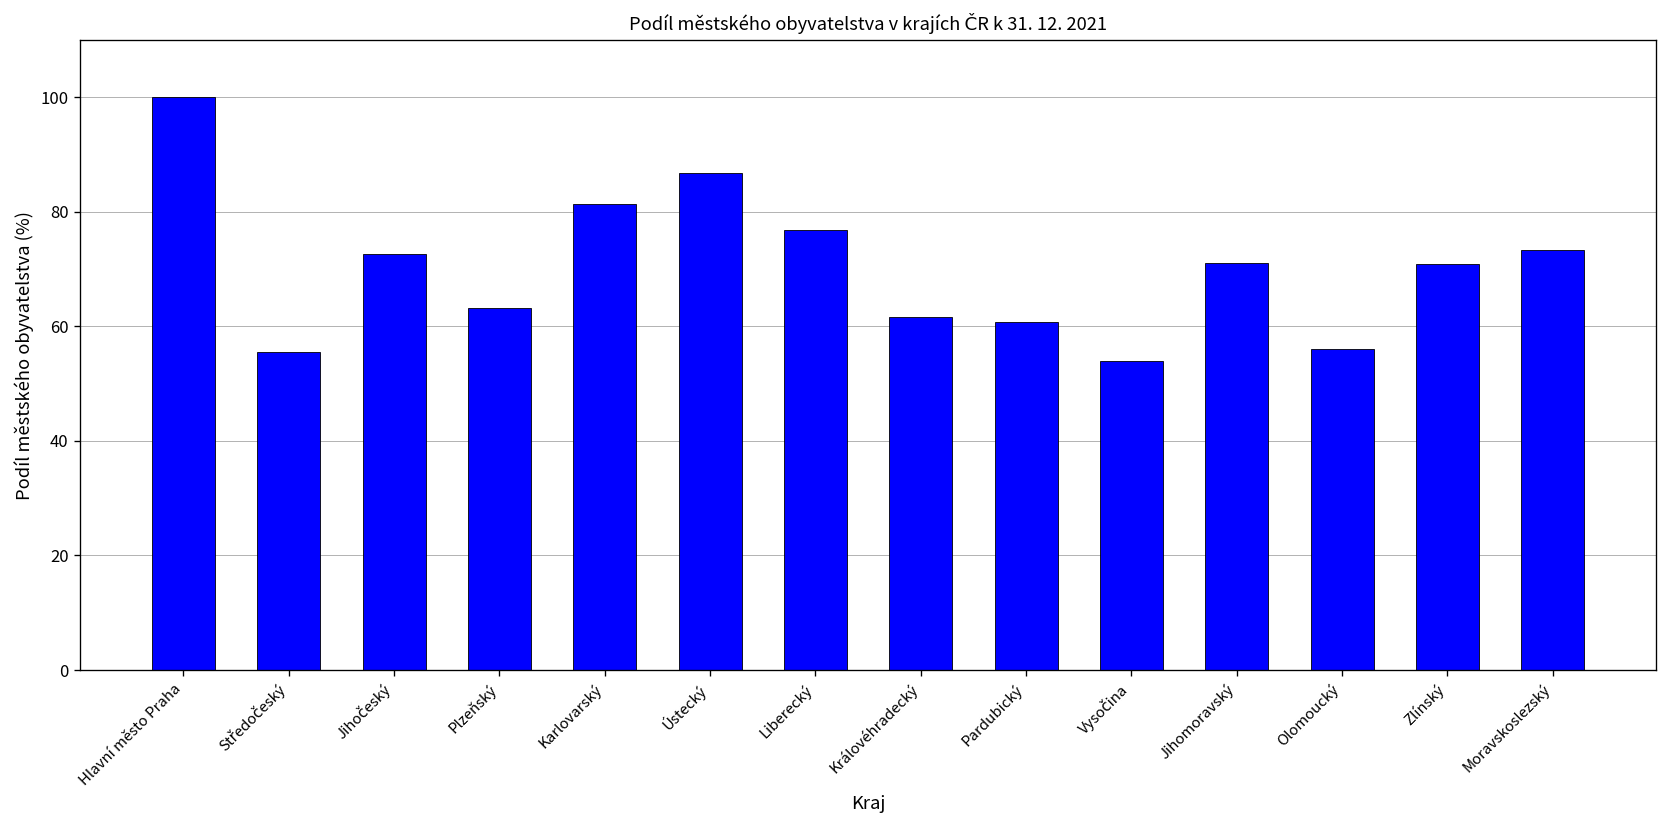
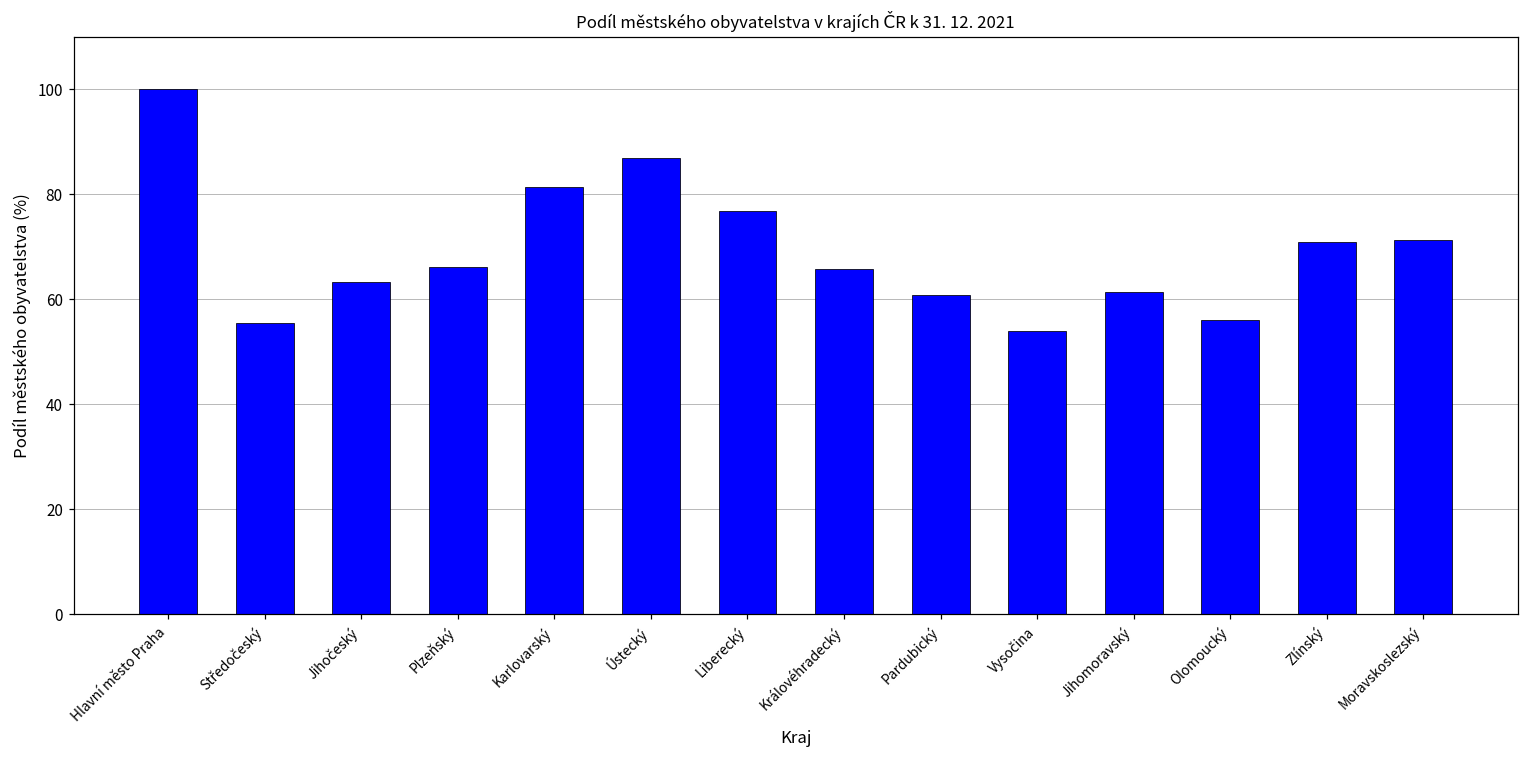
  {
    "Hlavní město Praha": 100,
    "Středočeský": 55,
-   "Jihočeský": 73,
-   "Plzeňský": 63,
+   "Jihočeský": 63,
+   "Plzeňský": 66,
    "Karlovarský": 81,
    "Ústecký": 87,
    "Liberecký": 77,
-   "Královéhradecký": 62,
+   "Královéhradecký": 66,
    "Pardubický": 61,
    "Vysočina": 54,
-   "Jihomoravský": 71,
+   "Jihomoravský": 61,
    "Olomoucký": 56,
    "Zlínský": 71,
-   "Moravskoslezský": 73
+   "Moravskoslezský": 71
  }
